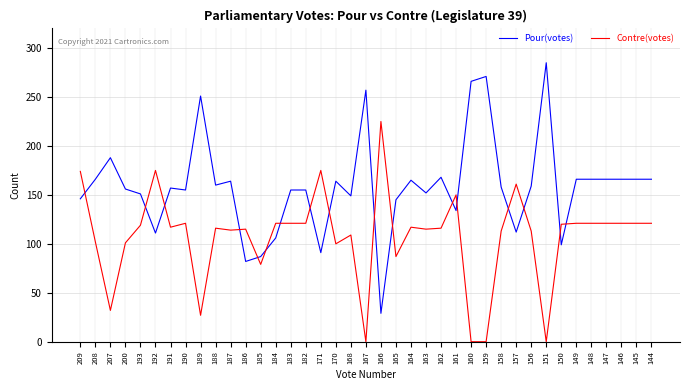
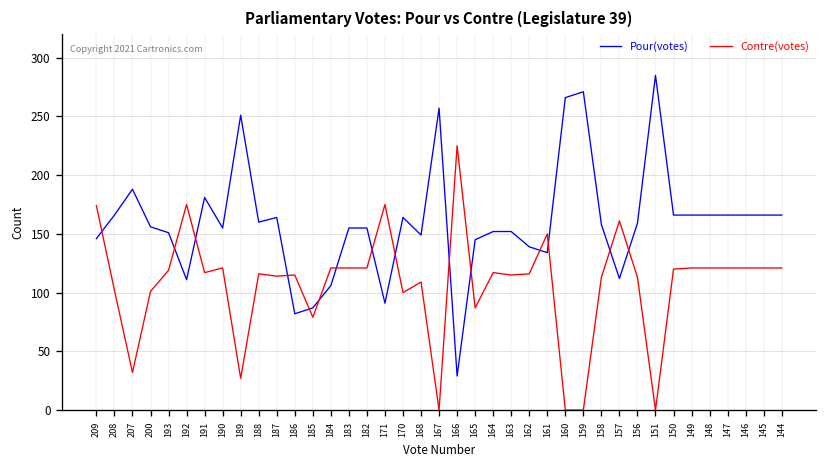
  {
    "Pour(votes)": {
      "209": 150,
      "208": 170,
      "207": 190,
      "200": 160,
      "193": 150,
      "192": 110,
-     "191": 160,
+     "191": 180,
      "190": 160,
      "189": 250,
      "188": 160,
      "187": 160,
      "186": 80,
      "185": 90,
      "184": 110,
      "183": 160,
      "182": 160,
      "171": 90,
      "170": 160,
      "168": 150,
      "167": 260,
      "166": 30,
      "165": 150,
-     "164": 170,
+     "164": 150,
      "163": 150,
-     "162": 170,
+     "162": 140,
      "161": 130,
      "160": 270,
      "159": 270,
      "158": 160,
      "157": 110,
      "156": 160,
      "151": 290,
-     "150": 100,
+     "150": 170,
      "149": 170,
      "148": 170,
      "147": 170,
      "146": 170,
      "145": 170,
      "144": 170
    },
    "Contre(votes)": {
      "209": 170,
      "208": 100,
      "207": 30,
      "200": 100,
      "193": 120,
      "192": 180,
      "191": 120,
      "190": 120,
      "189": 30,
      "188": 120,
      "187": 110,
      "186": 120,
      "185": 80,
      "184": 120,
      "183": 120,
      "182": 120,
      "171": 180,
      "170": 100,
      "168": 110,
      "167": 0,
      "166": 230,
      "165": 90,
      "164": 120,
      "163": 120,
      "162": 120,
      "161": 150,
      "160": 0,
      "159": 0,
      "158": 110,
      "157": 160,
      "156": 110,
      "151": 0,
      "150": 120,
      "149": 120,
      "148": 120,
      "147": 120,
      "146": 120,
      "145": 120,
      "144": 120
    }
  }
